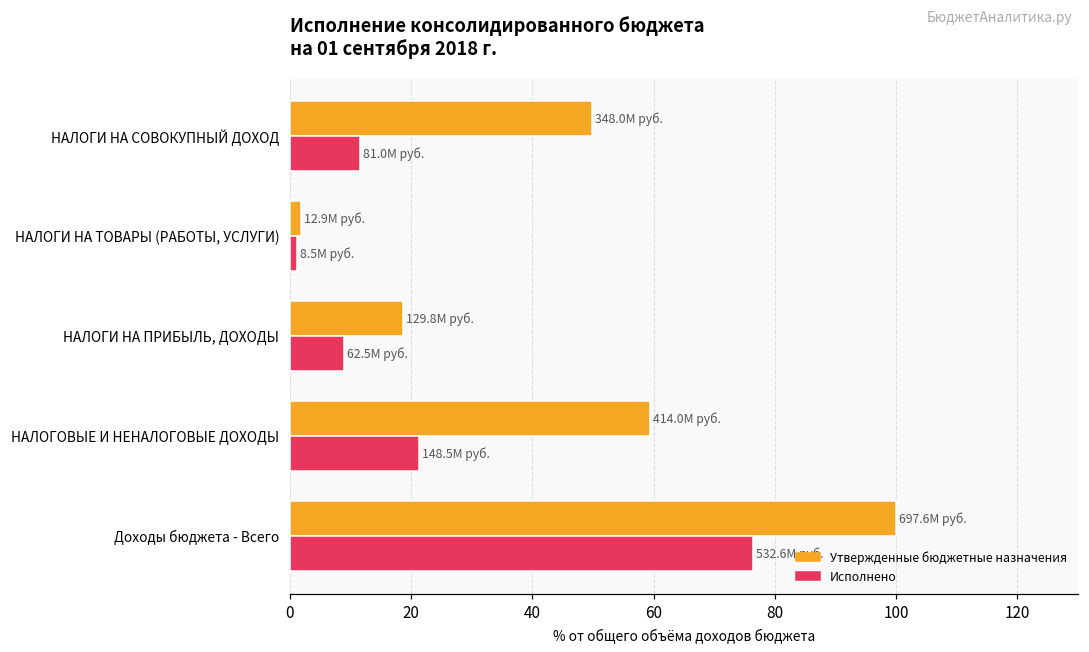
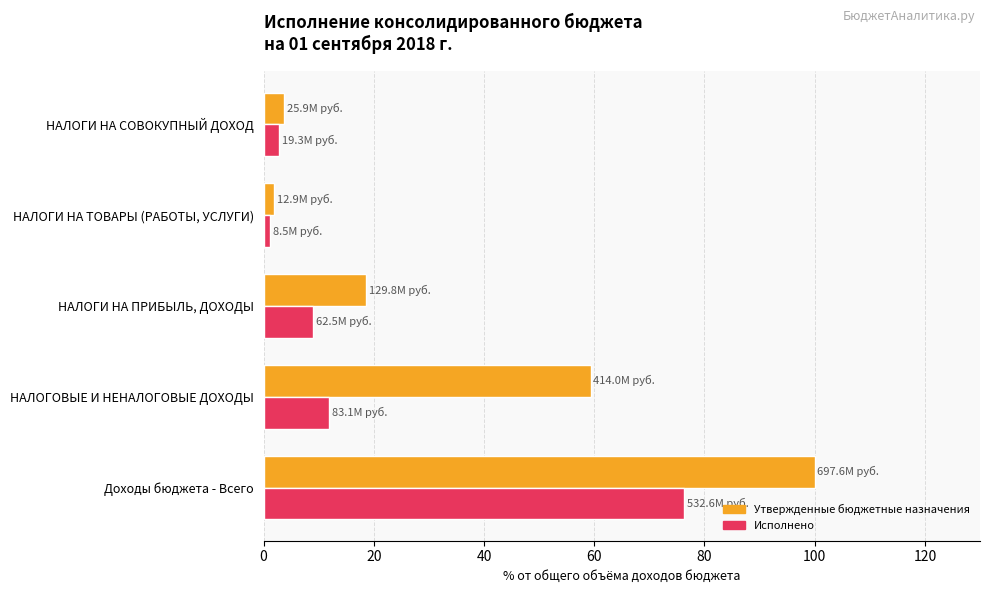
  {
    "Утвержденные бюджетные назначения": {
-     "НАЛОГИ НА СОВОКУПНЫЙ ДОХОД": "348.0M"
+     "НАЛОГИ НА СОВОКУПНЫЙ ДОХОД": "25.9M"
    },
    "Исполнено": {
-     "НАЛОГИ НА СОВОКУПНЫЙ ДОХОД": "81.0M",
-     "НАЛОГОВЫЕ И НЕНАЛОГОВЫЕ ДОХОДЫ": "148.5M"
+     "НАЛОГИ НА СОВОКУПНЫЙ ДОХОД": "19.3M",
+     "НАЛОГОВЫЕ И НЕНАЛОГОВЫЕ ДОХОДЫ": "83.1M"
    }
  }
